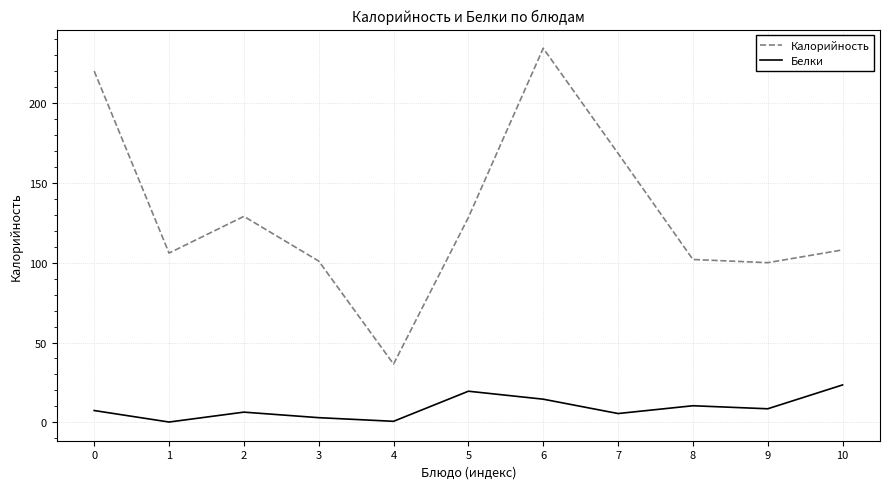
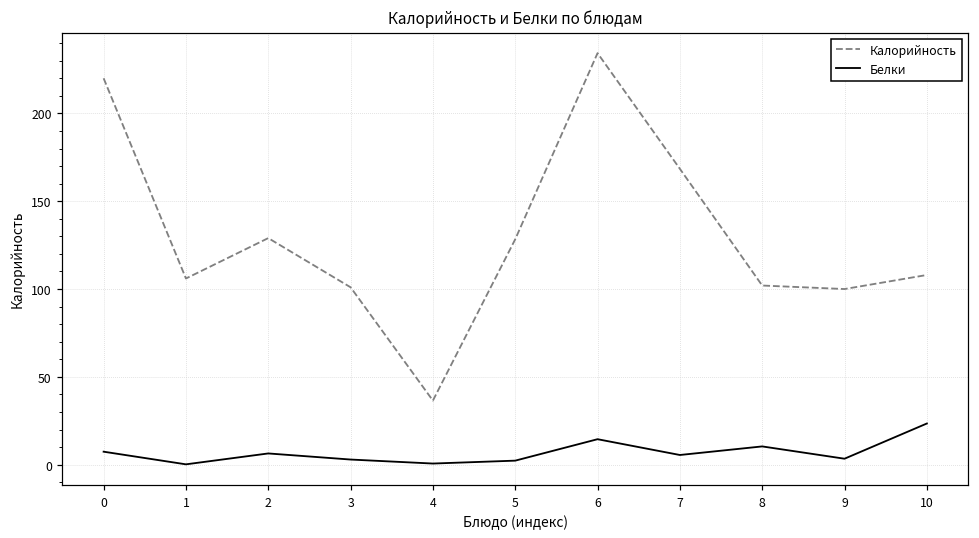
  {
    "Калорийность": {
      "0": 220,
      "1": 106,
      "2": 129,
      "3": 101,
      "4": 37,
      "5": 128,
      "6": 234,
      "7": 168,
      "8": 102,
      "9": 100,
      "10": 108
    },
    "Белки": {
      "0": 7,
      "1": 0,
      "2": 6,
      "3": 3,
      "4": 1,
-     "5": 20,
+     "5": 2,
      "6": 15,
      "7": 6,
      "8": 10,
-     "9": 9,
+     "9": 3,
      "10": 23
    }
  }
